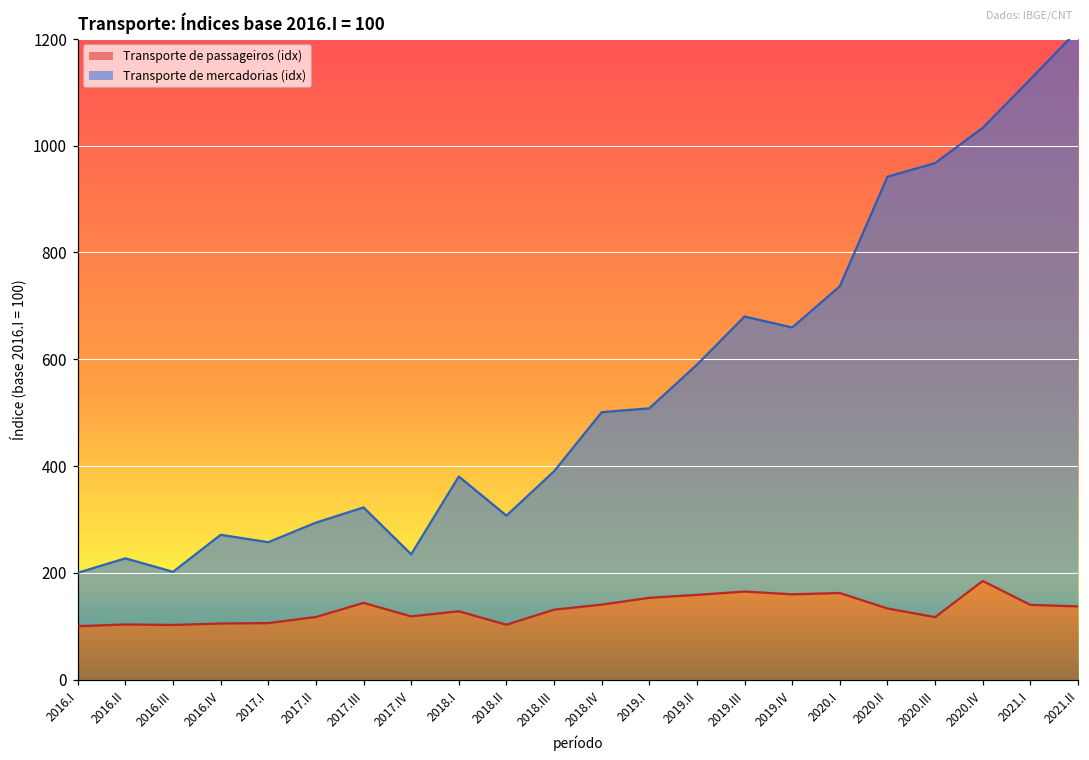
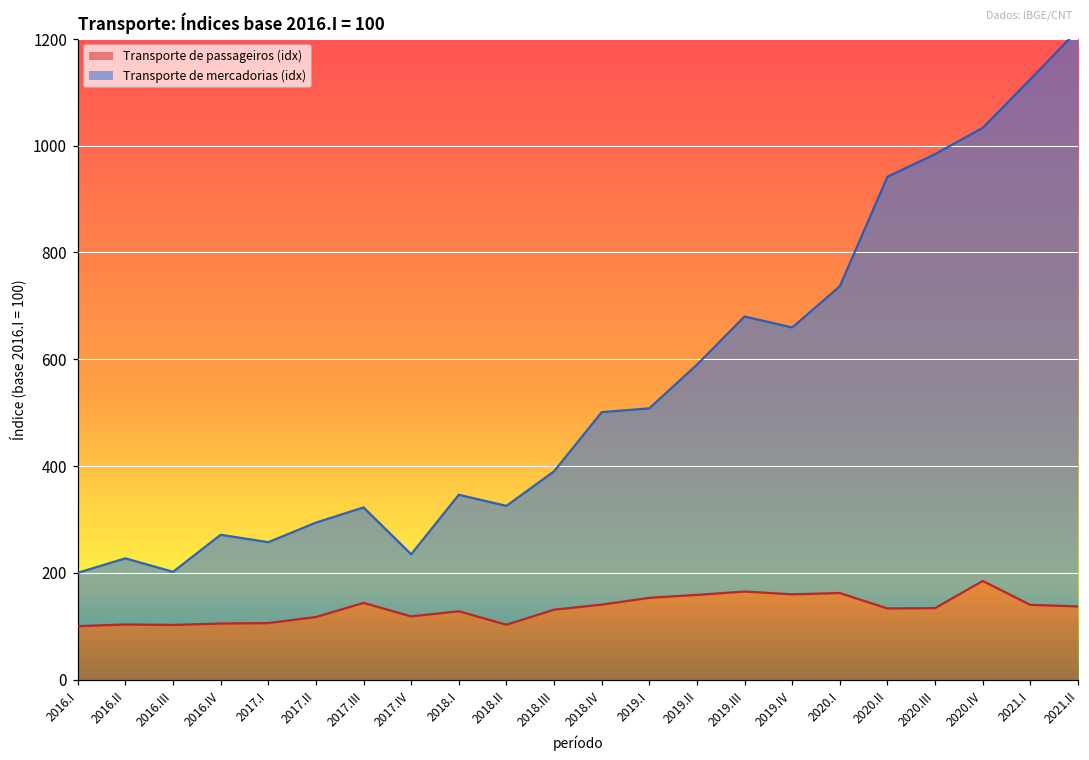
  {
    "Transporte de passageiros (idx)": {
      "2016.I": 100,
      "2016.II": 100,
      "2016.III": 100,
      "2016.IV": 100,
      "2017.I": 110,
      "2017.II": 120,
      "2017.III": 140,
      "2017.IV": 120,
      "2018.I": 130,
      "2018.II": 100,
      "2018.III": 130,
      "2018.IV": 140,
      "2019.I": 150,
      "2019.II": 160,
      "2019.III": 160,
      "2019.IV": 160,
      "2020.I": 160,
      "2020.II": 130,
-     "2020.III": 120,
+     "2020.III": 130,
      "2020.IV": 180,
      "2021.I": 140,
      "2021.II": 140
    },
    "Transporte de mercadorias (idx)": {
      "2016.I": 100,
      "2016.II": 120,
      "2016.III": 100,
      "2016.IV": 170,
      "2017.I": 150,
      "2017.II": 180,
      "2017.III": 180,
      "2017.IV": 120,
-     "2018.I": 250,
-     "2018.II": 200,
+     "2018.I": 220,
+     "2018.II": 220,
      "2018.III": 260,
      "2018.IV": 360,
      "2019.I": 350,
      "2019.II": 430,
      "2019.III": 520,
      "2019.IV": 500,
      "2020.I": 570,
      "2020.II": 810,
      "2020.III": 850,
      "2020.IV": 850,
      "2021.I": 980
    }
  }
